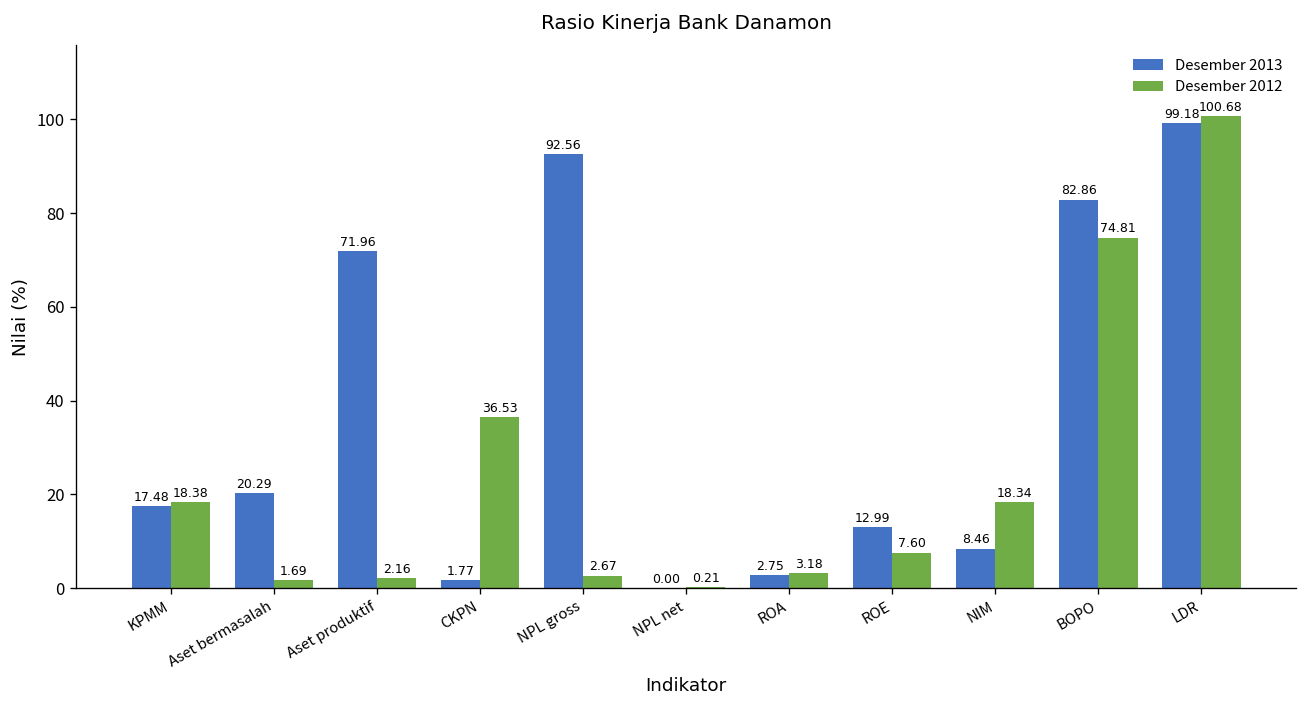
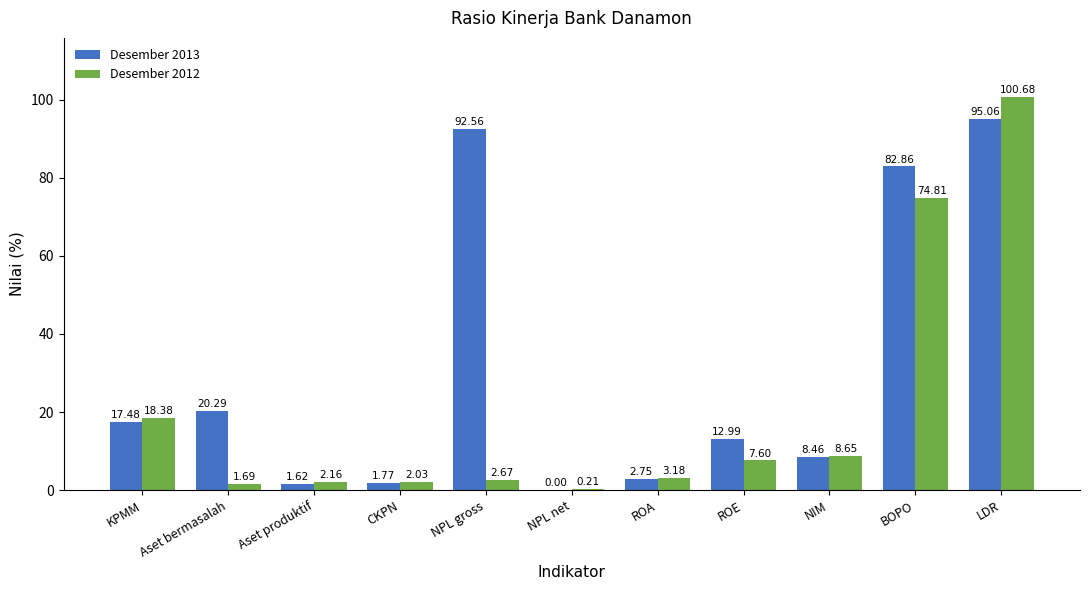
  {
    "Desember 2013": {
      "KPMM": 17.48,
      "Aset bermasalah": 20.29,
-     "Aset produktif": 71.96,
+     "Aset produktif": 1.62,
      "CKPN": 1.77,
      "NPL gross": 92.56,
      "NPL net": 0.00,
      "ROA": 2.75,
      "ROE": 12.99,
      "NIM": 8.46,
      "BOPO": 82.86,
-     "LDR": 99.18
+     "LDR": 95.06
    },
    "Desember 2012": {
      "KPMM": 18.38,
      "Aset bermasalah": 1.69,
      "Aset produktif": 2.16,
-     "CKPN": 36.53,
+     "CKPN": 2.03,
      "NPL gross": 2.67,
      "NPL net": 0.21,
      "ROA": 3.18,
      "ROE": 7.60,
-     "NIM": 18.34,
+     "NIM": 8.65,
      "BOPO": 74.81,
      "LDR": 100.68
    }
  }
